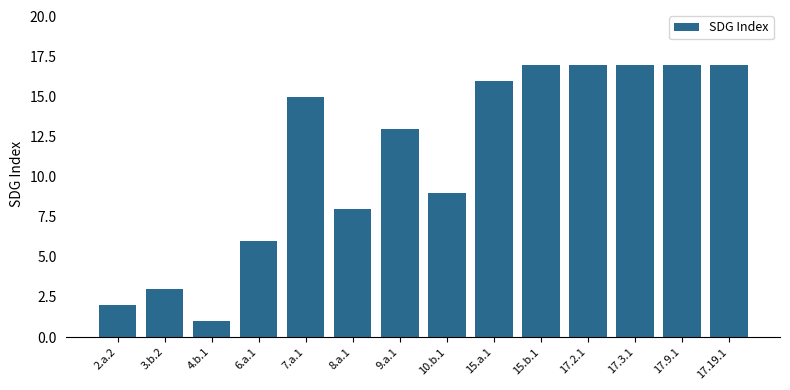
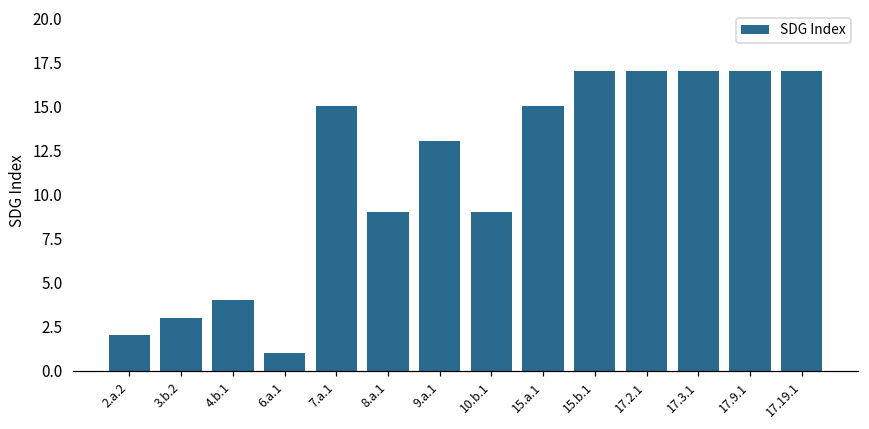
  {
    "2.a.2": 2,
    "3.b.2": 3,
-   "4.b.1": 1,
-   "6.a.1": 6,
+   "4.b.1": 4,
+   "6.a.1": 1,
    "7.a.1": 15,
-   "8.a.1": 8,
+   "8.a.1": 9,
    "9.a.1": 13,
    "10.b.1": 9,
-   "15.a.1": 16,
+   "15.a.1": 15,
    "15.b.1": 17,
    "17.2.1": 17,
    "17.3.1": 17,
    "17.9.1": 17,
    "17.19.1": 17
  }
